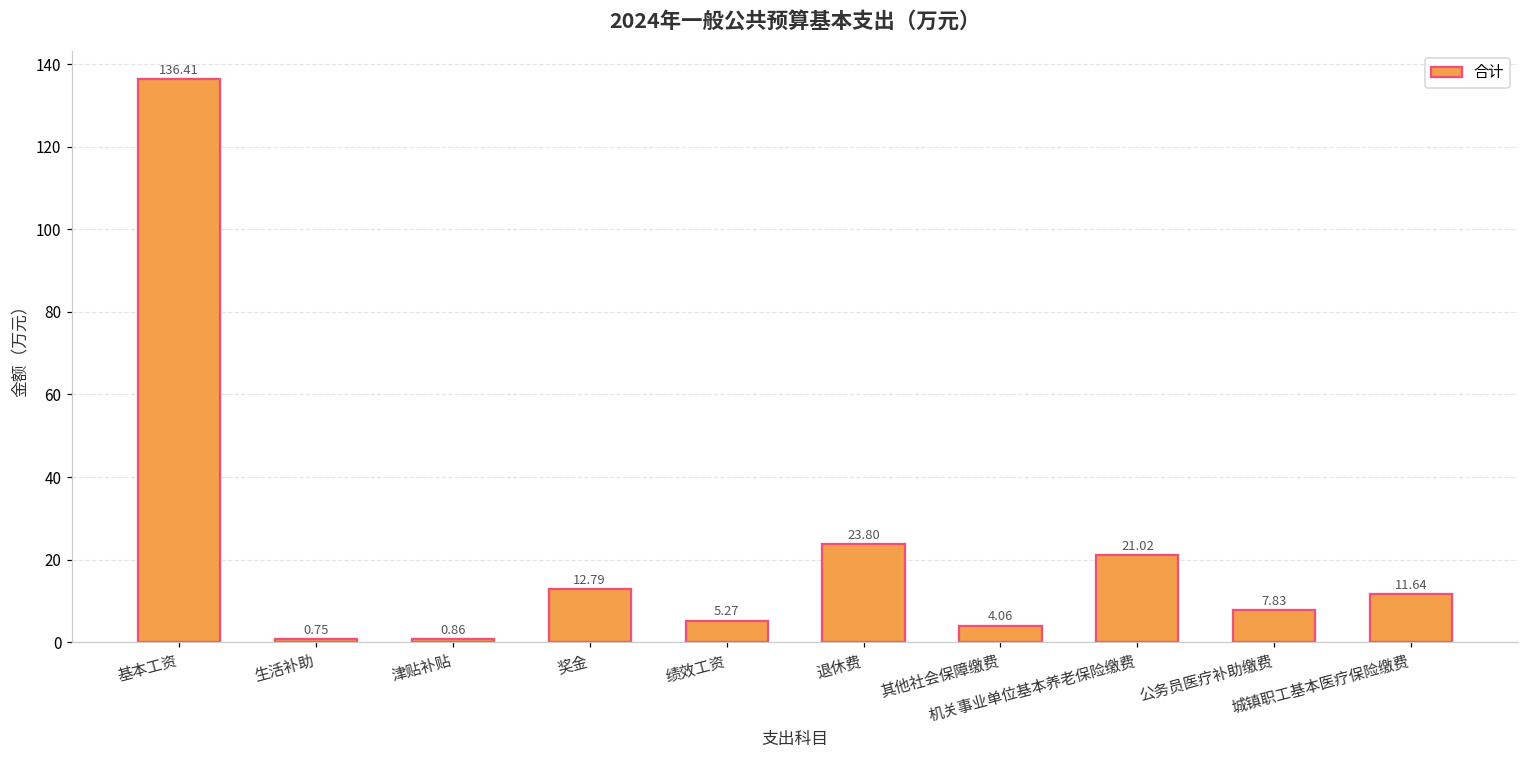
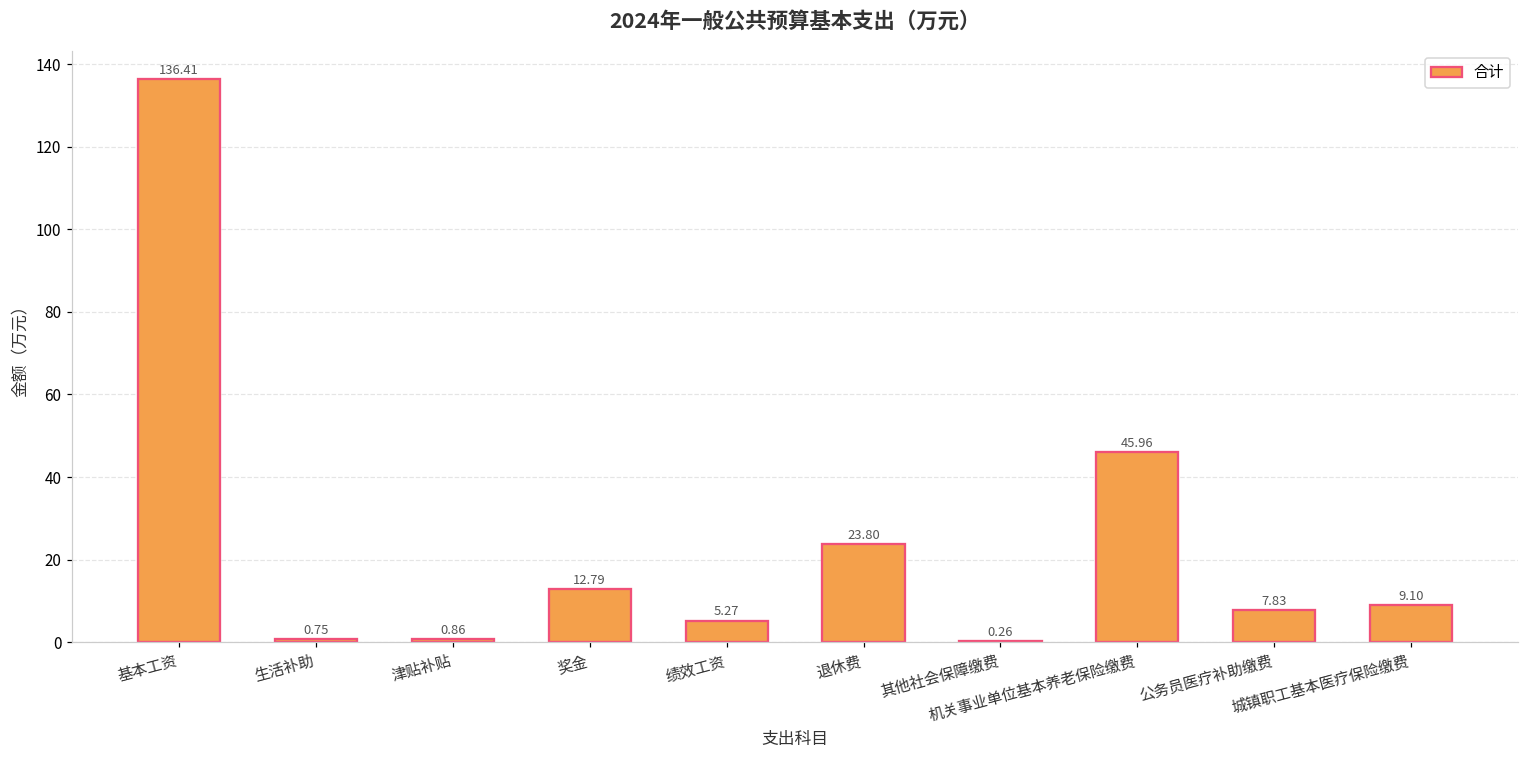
  {
    "基本工资": 136.41,
    "生活补助": 0.75,
    "津贴补贴": 0.86,
    "奖金": 12.79,
    "绩效工资": 5.27,
    "退休费": 23.80,
-   "其他社会保障缴费": 4.06,
-   "机关事业单位基本养老保险缴费": 21.02,
+   "其他社会保障缴费": 0.26,
+   "机关事业单位基本养老保险缴费": 45.96,
    "公务员医疗补助缴费": 7.83,
-   "城镇职工基本医疗保险缴费": 11.64
+   "城镇职工基本医疗保险缴费": 9.10
  }
